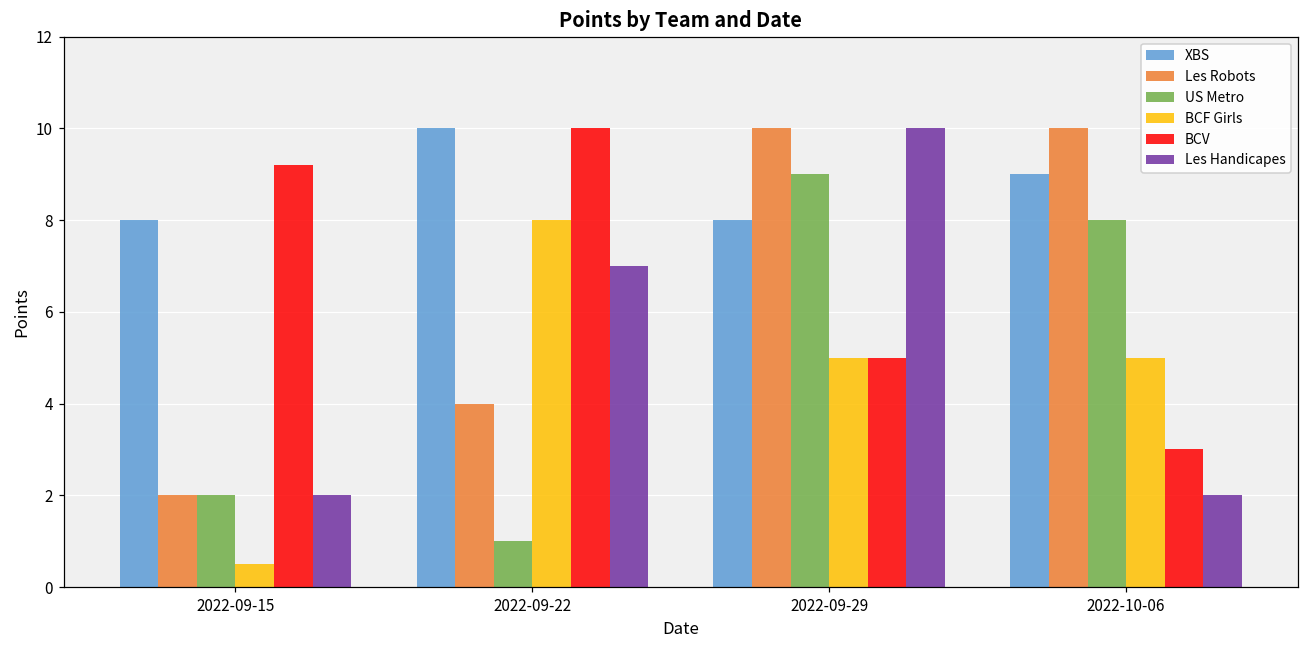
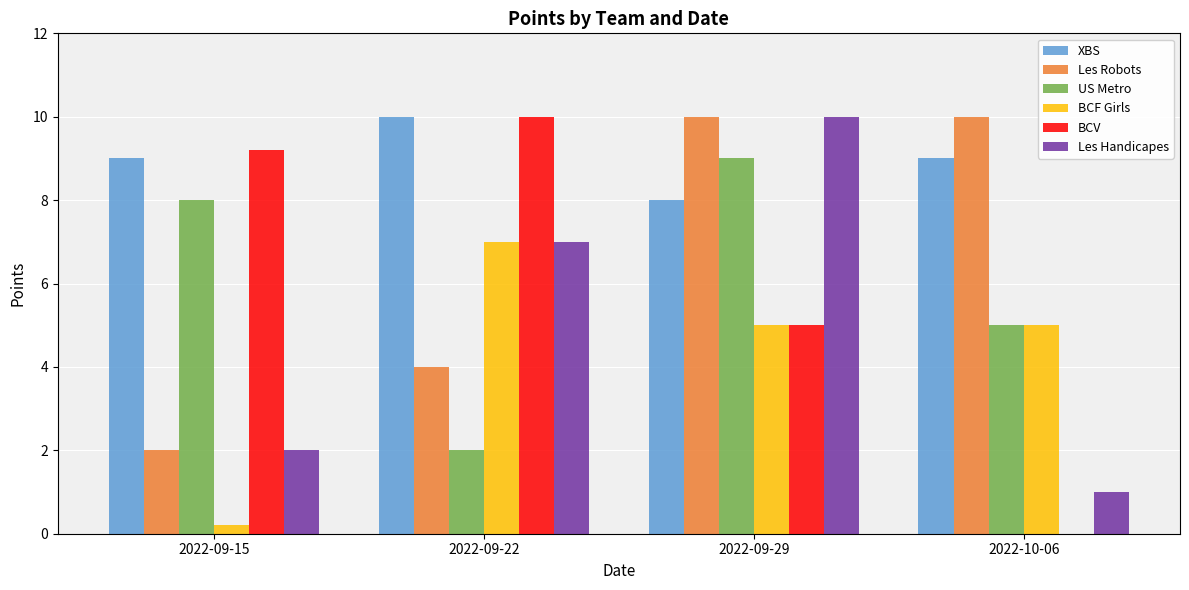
  {
    "XBS": {
-     "2022-09-15": 8,
+     "2022-09-15": 9,
      "2022-09-22": 10,
      "2022-09-29": 8,
      "2022-10-06": 9
    },
    "Les Robots": {
      "2022-09-15": 2.0,
      "2022-09-22": 4.0,
      "2022-09-29": 10.0,
      "2022-10-06": 10.0
    },
    "US Metro": {
-     "2022-09-15": 2,
-     "2022-09-22": 1,
+     "2022-09-15": 8,
+     "2022-09-22": 2,
      "2022-09-29": 9,
-     "2022-10-06": 8
+     "2022-10-06": 5
    },
    "BCF Girls": {
-     "2022-09-15": 0.5,
-     "2022-09-22": 8,
+     "2022-09-15": 0.2,
+     "2022-09-22": 7,
      "2022-09-29": 5.0,
      "2022-10-06": 5.0
    },
    "BCV": {
      "2022-09-15": 9.2,
      "2022-09-22": 10,
      "2022-09-29": 5,
-     "2022-10-06": 3
+     "2022-10-06": 0
    },
    "Les Handicapes": {
      "2022-09-15": 2,
      "2022-09-22": 7,
      "2022-09-29": 10,
-     "2022-10-06": 2
+     "2022-10-06": 1
    }
  }
